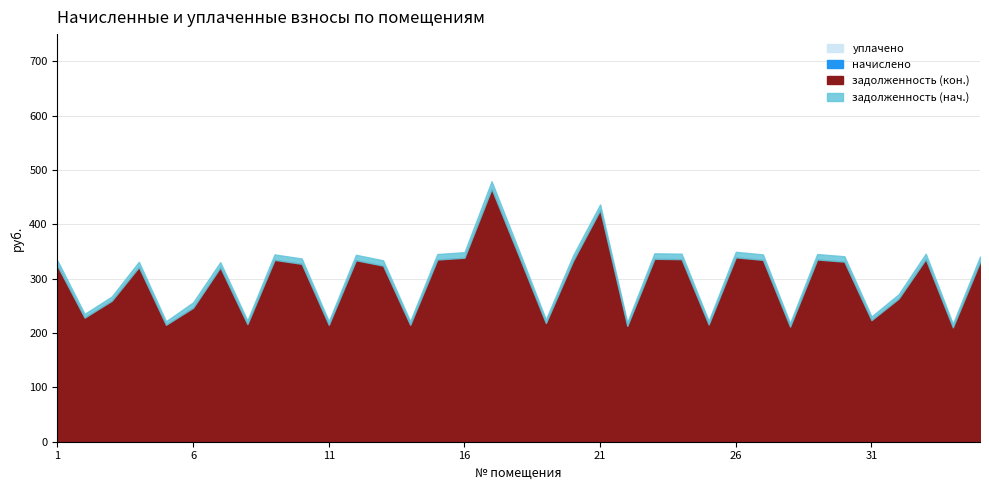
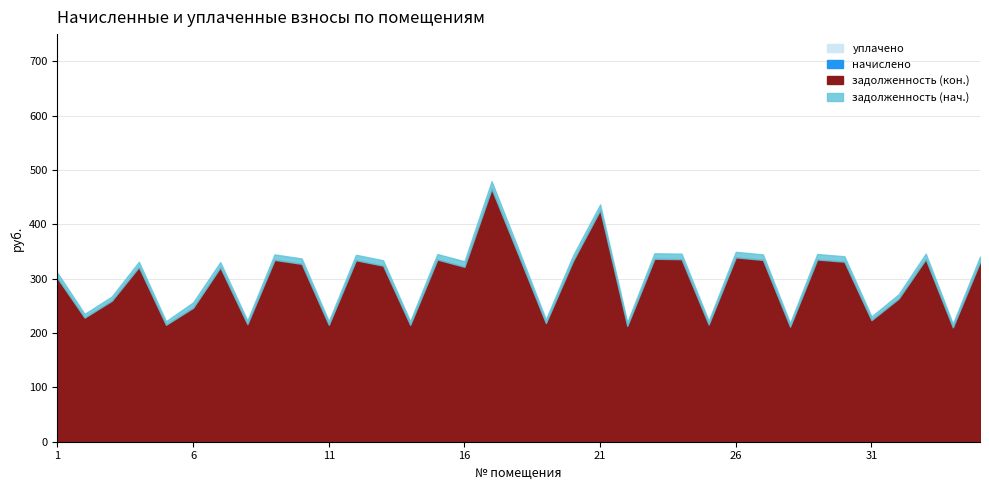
  {
    "задолженность (кон.)": {
-     "1": 320,
+     "1": 300,
      "6": 250,
      "11": 220,
-     "16": 340,
+     "16": 320,
      "21": 430,
      "26": 340,
      "31": 220
    },
    "задолженность (нач.)": {
      "1": 10,
      "6": 10,
      "11": 10,
      "16": 10,
      "21": 10,
      "26": 10,
      "31": 10
    }
  }
